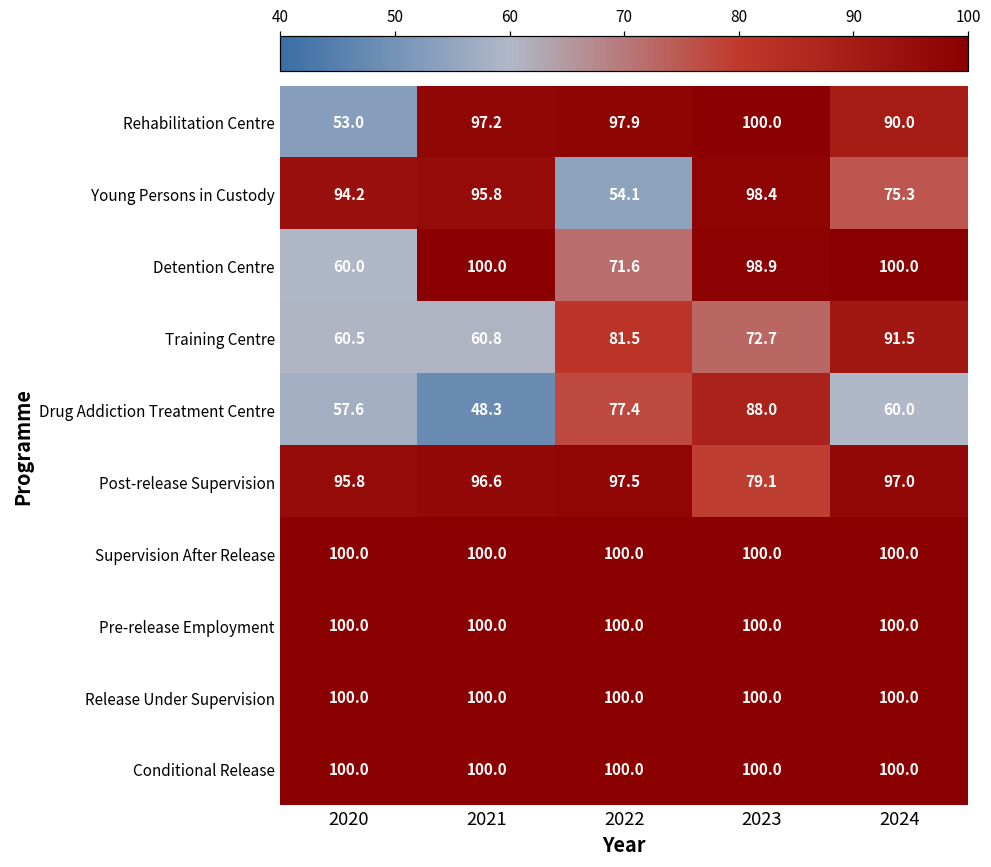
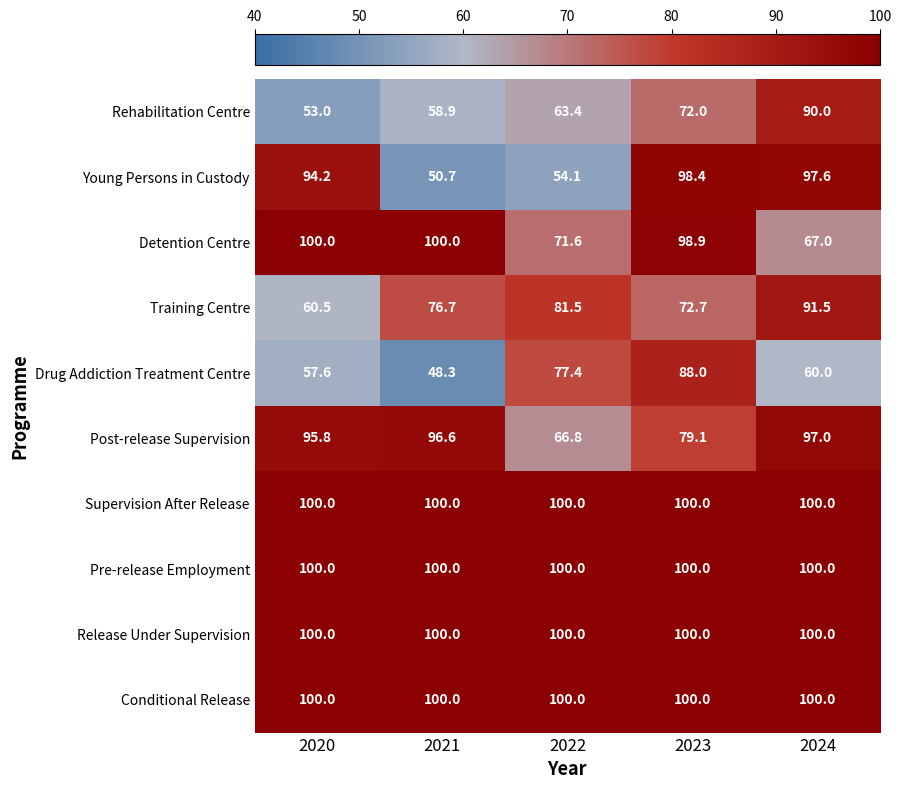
  {
    "Rehabilitation Centre": {
      "2020": 53.0,
-     "2021": 97.2,
-     "2022": 97.9,
-     "2023": 100.0,
+     "2021": 58.9,
+     "2022": 63.4,
+     "2023": 72.0,
      "2024": 90.0
    },
    "Young Persons in Custody": {
      "2020": 94.2,
-     "2021": 95.8,
+     "2021": 50.7,
      "2022": 54.1,
      "2023": 98.4,
-     "2024": 75.3
+     "2024": 97.6
    },
    "Detention Centre": {
-     "2020": 60.0,
+     "2020": 100.0,
      "2021": 100.0,
      "2022": 71.6,
      "2023": 98.9,
-     "2024": 100.0
+     "2024": 67.0
    },
    "Training Centre": {
      "2020": 60.5,
-     "2021": 60.8,
+     "2021": 76.7,
      "2022": 81.5,
      "2023": 72.7,
      "2024": 91.5
    },
    "Drug Addiction Treatment Centre": {
      "2020": 57.6,
      "2021": 48.3,
      "2022": 77.4,
      "2023": 88.0,
      "2024": 60.0
    },
    "Post-release Supervision": {
      "2020": 95.8,
      "2021": 96.6,
-     "2022": 97.5,
+     "2022": 66.8,
      "2023": 79.1,
      "2024": 97.0
    },
    "Supervision After Release": {
      "2020": 100.0,
      "2021": 100.0,
      "2022": 100.0,
      "2023": 100.0,
      "2024": 100.0
    },
    "Pre-release Employment": {
      "2020": 100.0,
      "2021": 100.0,
      "2022": 100.0,
      "2023": 100.0,
      "2024": 100.0
    },
    "Release Under Supervision": {
      "2020": 100.0,
      "2021": 100.0,
      "2022": 100.0,
      "2023": 100.0,
      "2024": 100.0
    },
    "Conditional Release": {
      "2020": 100.0,
      "2021": 100.0,
      "2022": 100.0,
      "2023": 100.0,
      "2024": 100.0
    }
  }
